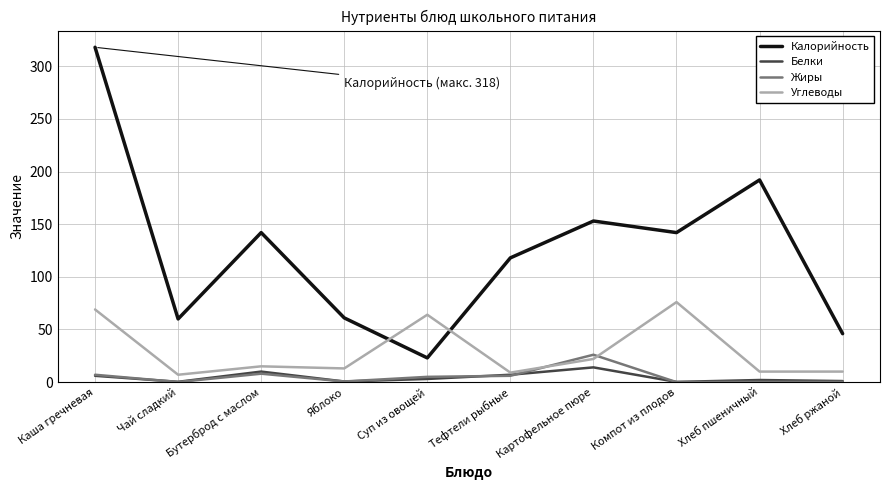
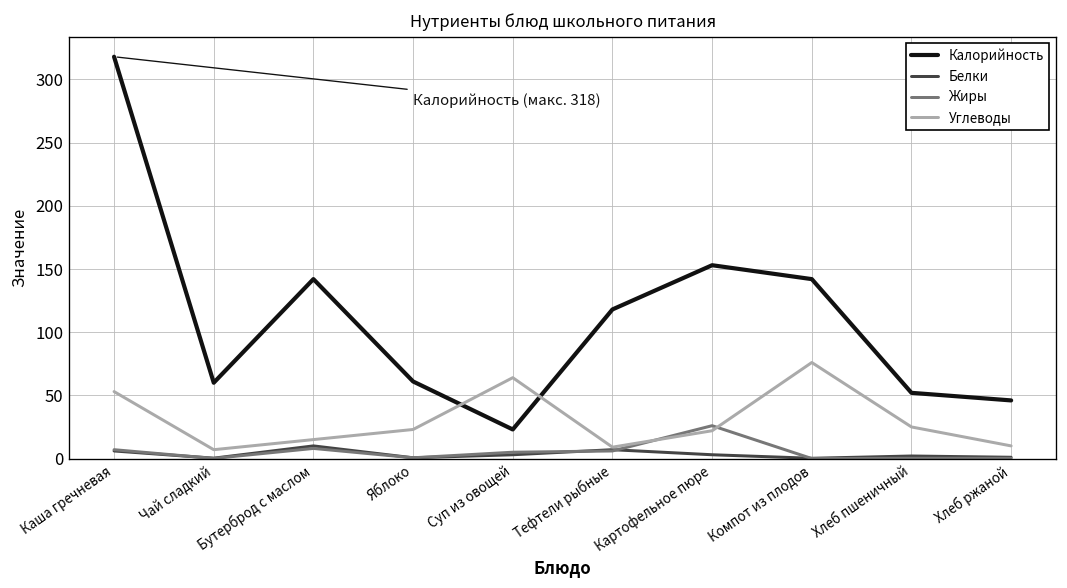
  {
    "Калорийность": {
      "Чай сладкий": 60,
      "Бутерброд с маслом": 142,
      "Яблоко": 61,
      "Суп из овощей": 23,
      "Тефтели рыбные": 118,
      "Картофельное пюре": 153,
      "Компот из плодов": 142,
-     "Хлеб пшеничный": 192,
+     "Хлеб пшеничный": 52,
      "Хлеб ржаной": 46
    },
    "Белки": {
-     "Картофельное пюре": 14
+     "Картофельное пюре": 3
    },
    "Жиры": {
      "Картофельное пюре": 26
    },
    "Углеводы": {
-     "Каша гречневая": 69,
+     "Каша гречневая": 53,
      "Чай сладкий": 7,
      "Бутерброд с маслом": 15,
-     "Яблоко": 13,
+     "Яблоко": 23,
      "Суп из овощей": 64,
      "Картофельное пюре": 22,
      "Компот из плодов": 76,
-     "Хлеб пшеничный": 10,
+     "Хлеб пшеничный": 25,
      "Хлеб ржаной": 10
    }
  }
